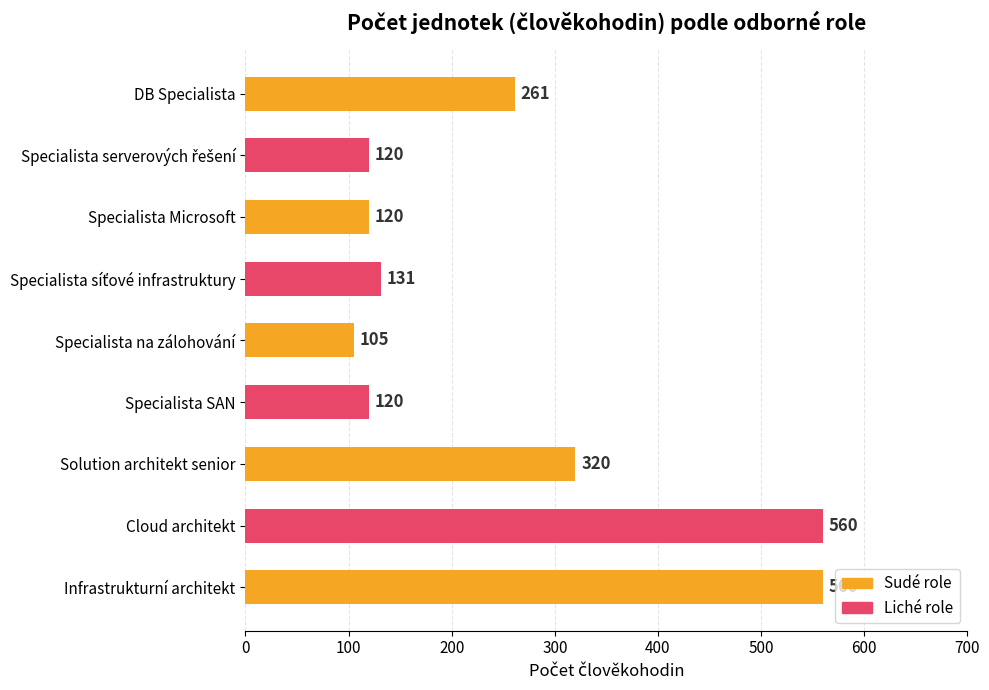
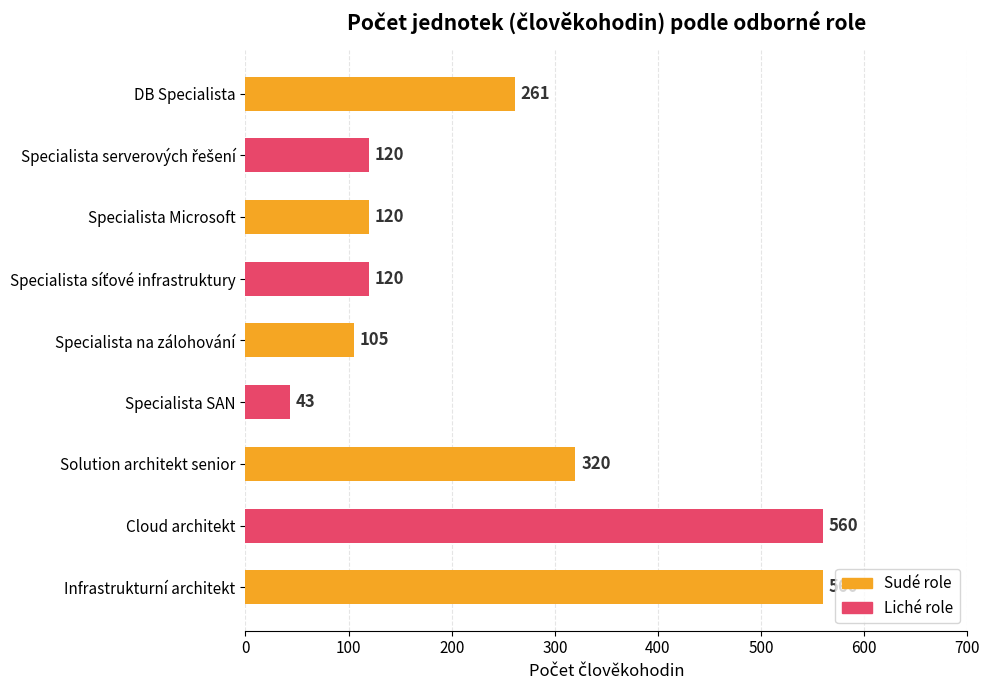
  {
    "DB Specialista": 261,
    "Specialista serverových řešení": 120,
    "Specialista Microsoft": 120,
-   "Specialista síťové infrastruktury": 131,
+   "Specialista síťové infrastruktury": 120,
    "Specialista na zálohování": 105,
-   "Specialista SAN": 120,
+   "Specialista SAN": 43,
    "Solution architekt senior": 320,
    "Cloud architekt": 560
  }
